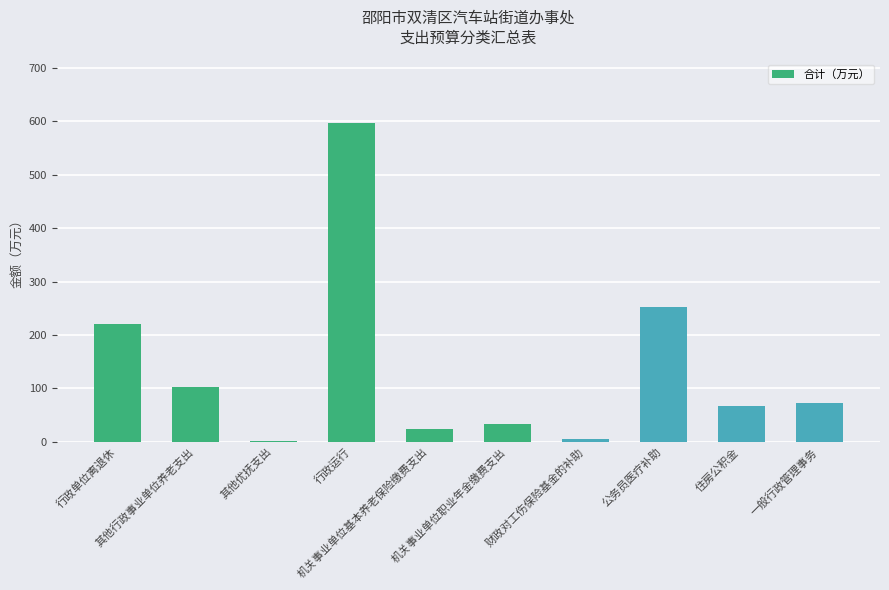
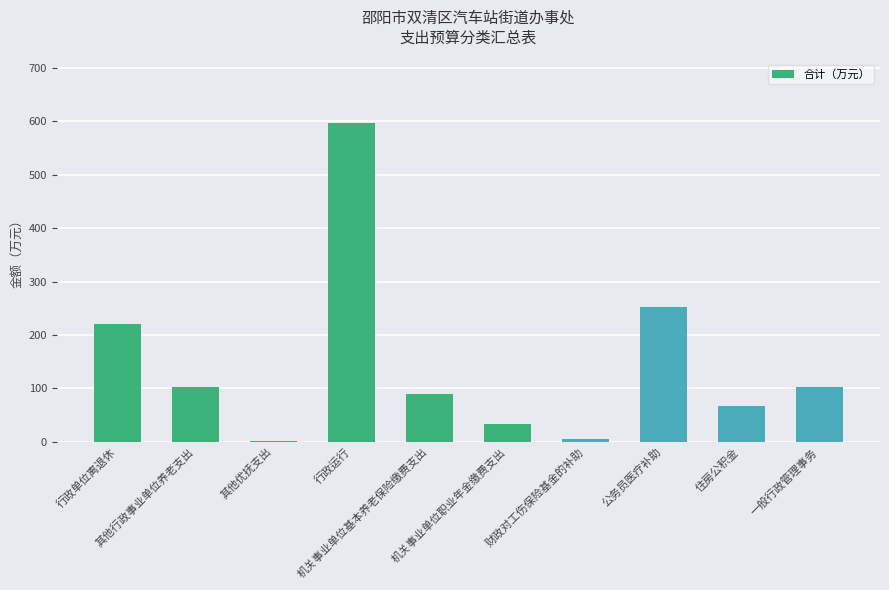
  {
    "行政单位离退休": 220,
    "其他行政事业单位养老支出": 100,
    "行政运行": 600,
-   "机关事业单位基本养老保险缴费支出": 20,
+   "机关事业单位基本养老保险缴费支出": 90,
    "机关事业单位职业年金缴费支出": 30,
    "公务员医疗补助": 250,
    "住房公积金": 70,
-   "一般行政管理事务": 70
+   "一般行政管理事务": 100
  }
